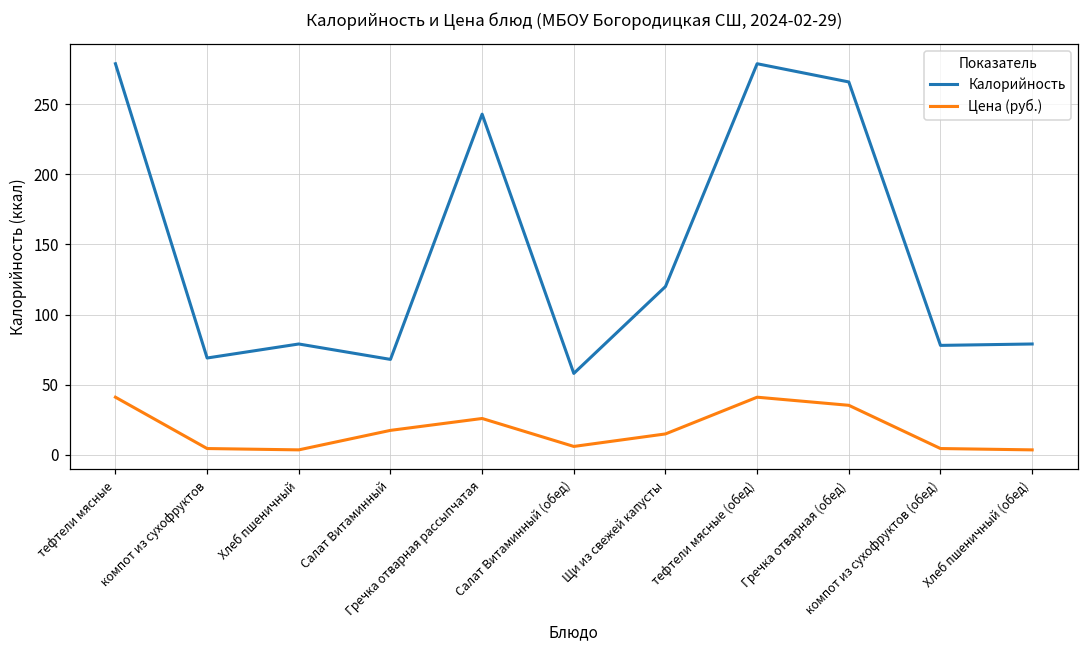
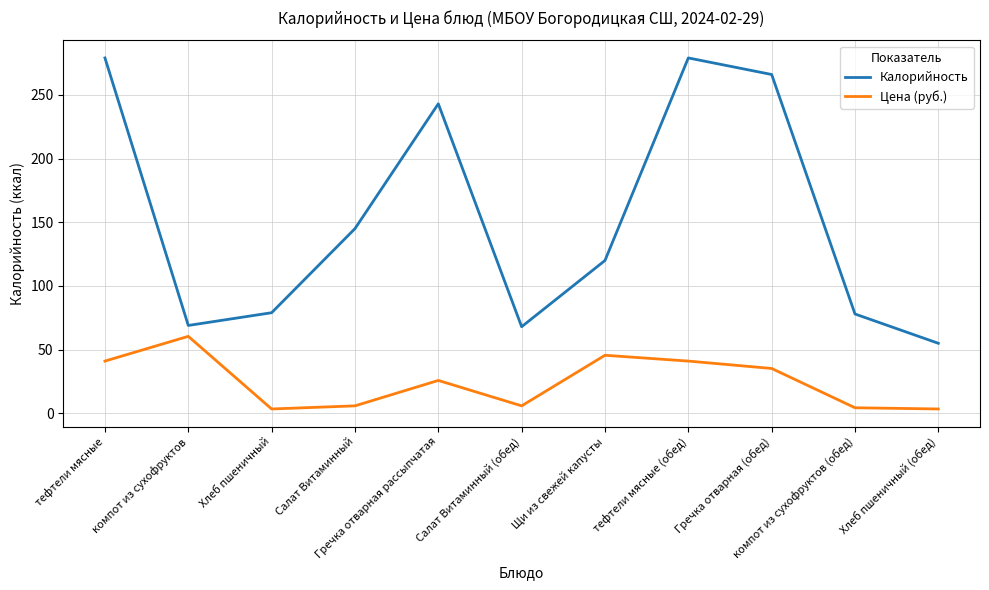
  {
    "Калорийность": {
      "тефтели мясные": 279,
      "компот из сухофруктов": 69,
      "Хлеб пшеничный": 79,
-     "Салат Витаминный": 68,
+     "Салат Витаминный": 145,
      "Гречка отварная рассыпчатая": 243,
-     "Салат Витаминный (обед)": 58,
+     "Салат Витаминный (обед)": 68,
      "Щи из свежей капусты": 120,
      "тефтели мясные (обед)": 279,
      "Гречка отварная (обед)": 266,
      "компот из сухофруктов (обед)": 78,
-     "Хлеб пшеничный (обед)": 79
+     "Хлеб пшеничный (обед)": 55
    },
    "Цена (руб.)": {
      "тефтели мясные": 41,
-     "компот из сухофруктов": 4,
+     "компот из сухофруктов": 60,
      "Хлеб пшеничный": 3,
-     "Салат Витаминный": 17,
+     "Салат Витаминный": 6,
      "Гречка отварная рассыпчатая": 26,
      "Салат Витаминный (обед)": 6,
-     "Щи из свежей капусты": 15,
+     "Щи из свежей капусты": 46,
      "тефтели мясные (обед)": 41,
      "Гречка отварная (обед)": 35,
      "компот из сухофруктов (обед)": 4,
      "Хлеб пшеничный (обед)": 3
    }
  }
